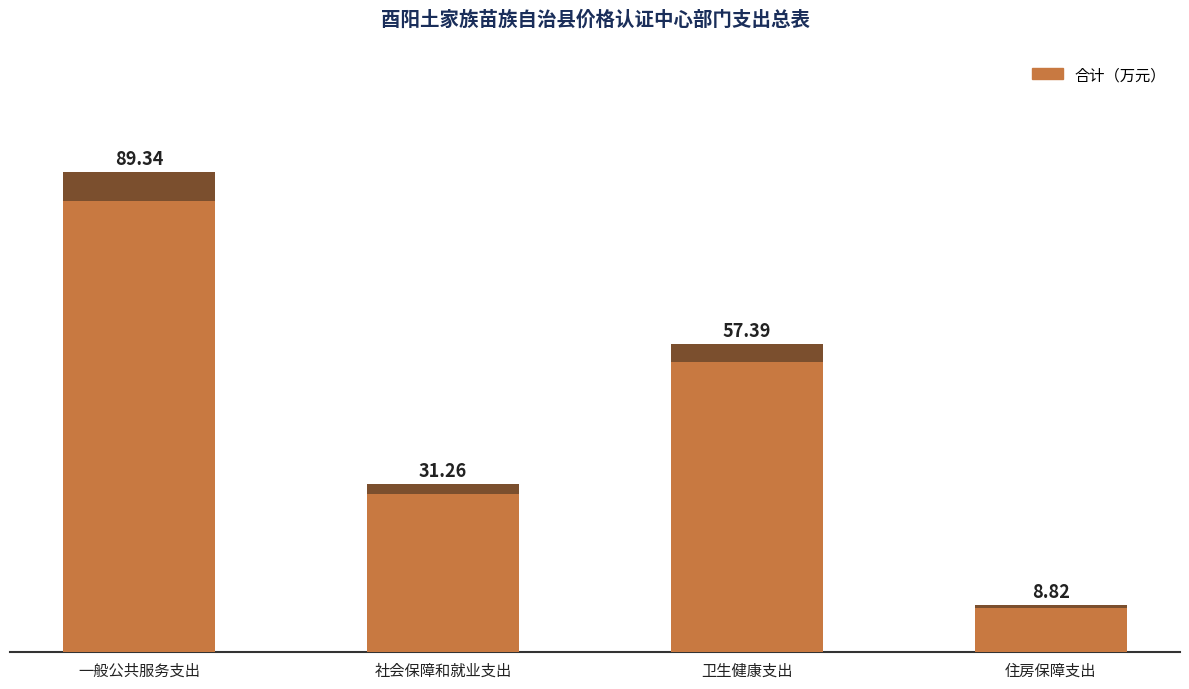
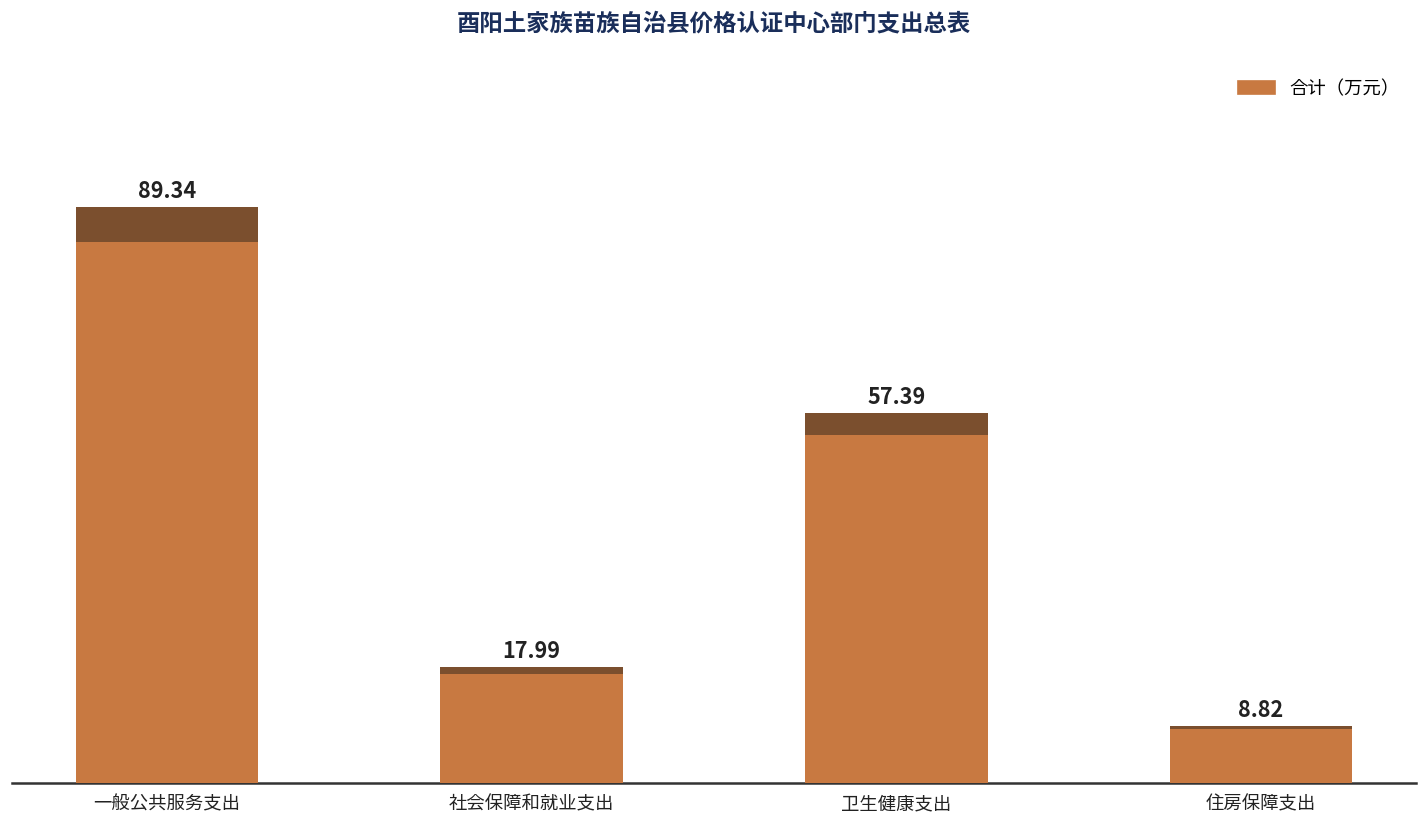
  {
    "一般公共服务支出": 89.34,
-   "社会保障和就业支出": 31.26,
+   "社会保障和就业支出": 17.99,
    "卫生健康支出": 57.39,
    "住房保障支出": 8.82
  }
